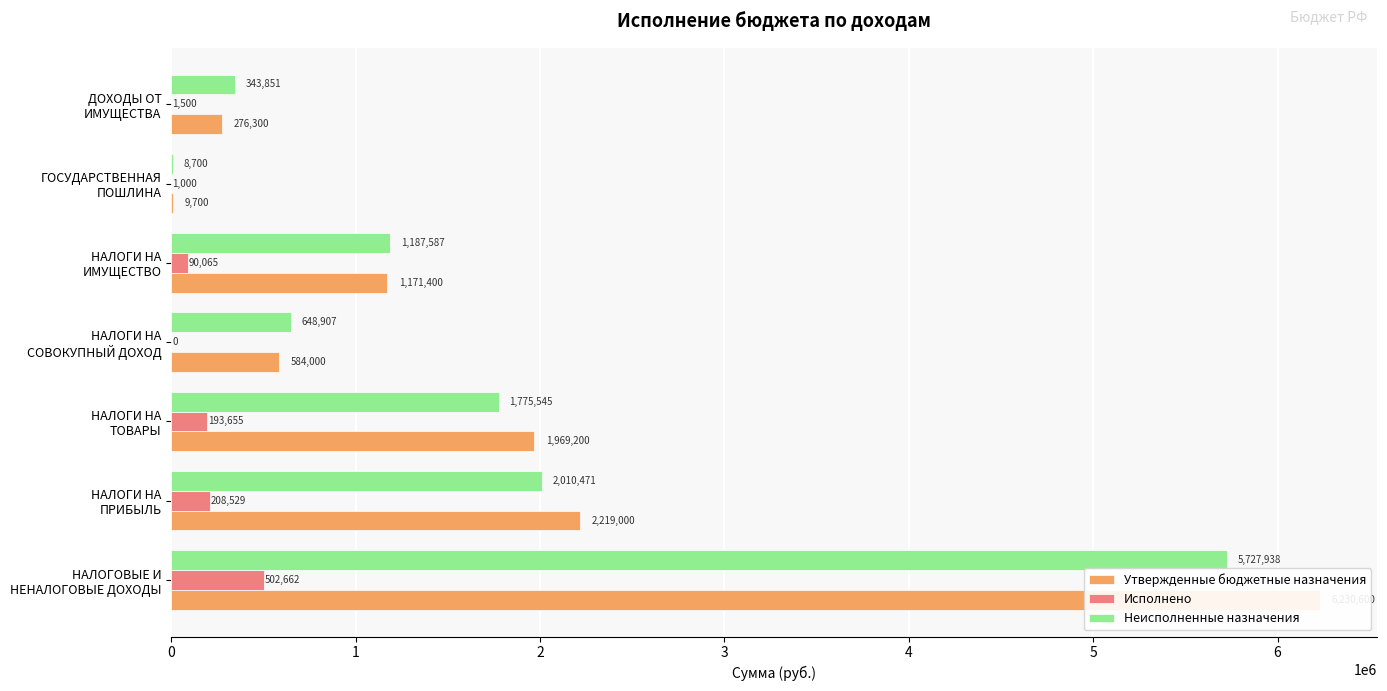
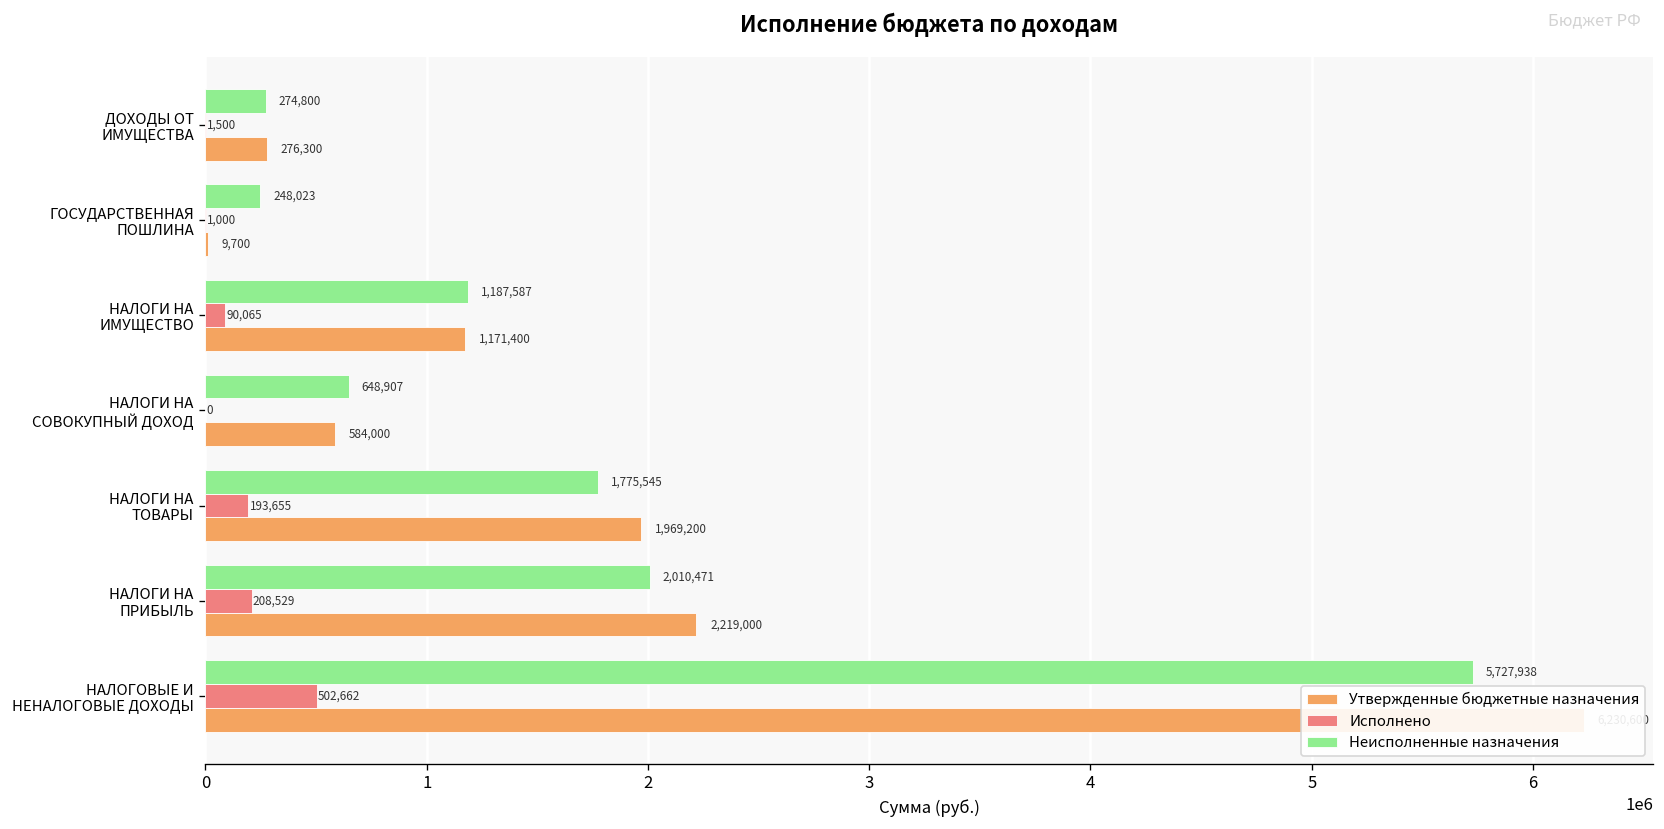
  {
    "Неисполненные назначения": {
-     "ДОХОДЫ ОТ ИМУЩЕСТВА": "343,851",
-     "ГОСУДАРСТВЕННАЯ ПОШЛИНА": "8,700",
+     "ДОХОДЫ ОТ ИМУЩЕСТВА": "274,800",
+     "ГОСУДАРСТВЕННАЯ ПОШЛИНА": "248,023",
      "НАЛОГИ НА ИМУЩЕСТВО": "1,187,587",
      "НАЛОГИ НА СОВОКУПНЫЙ ДОХОД": "648,907",
      "НАЛОГИ НА ТОВАРЫ": "1,775,545",
      "НАЛОГИ НА ПРИБЫЛЬ": "2,010,471",
      "НАЛОГОВЫЕ И НЕНАЛОГОВЫЕ ДОХОДЫ": "5,727,938"
    }
  }
